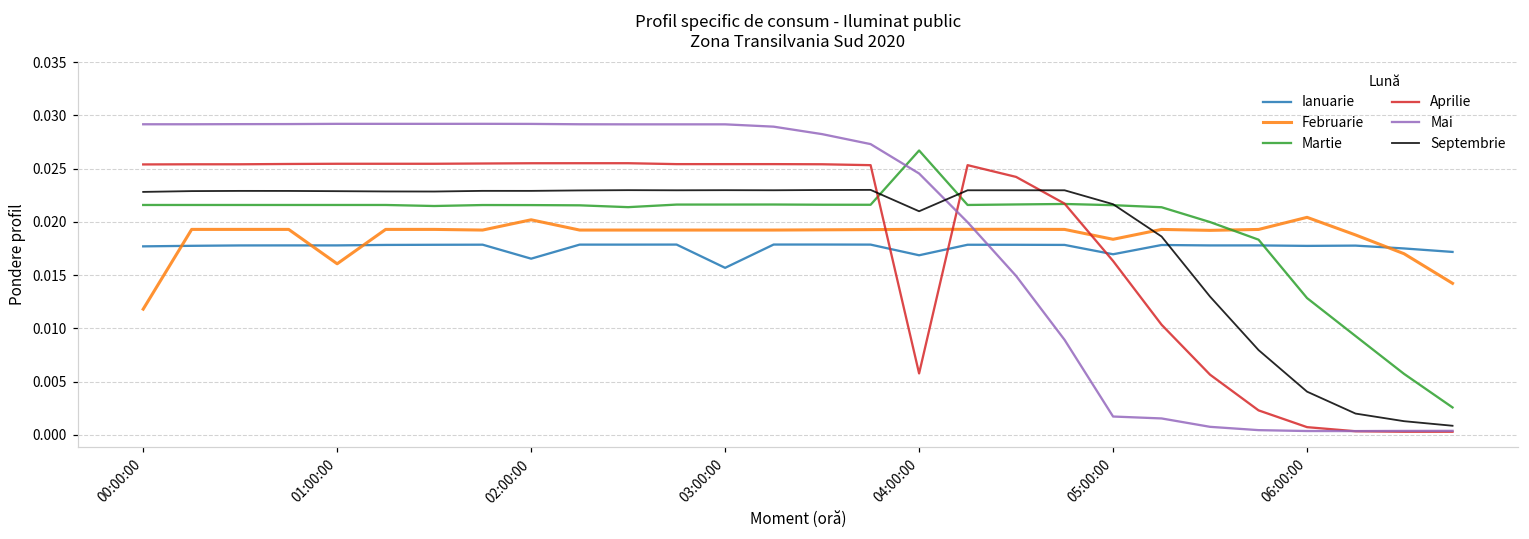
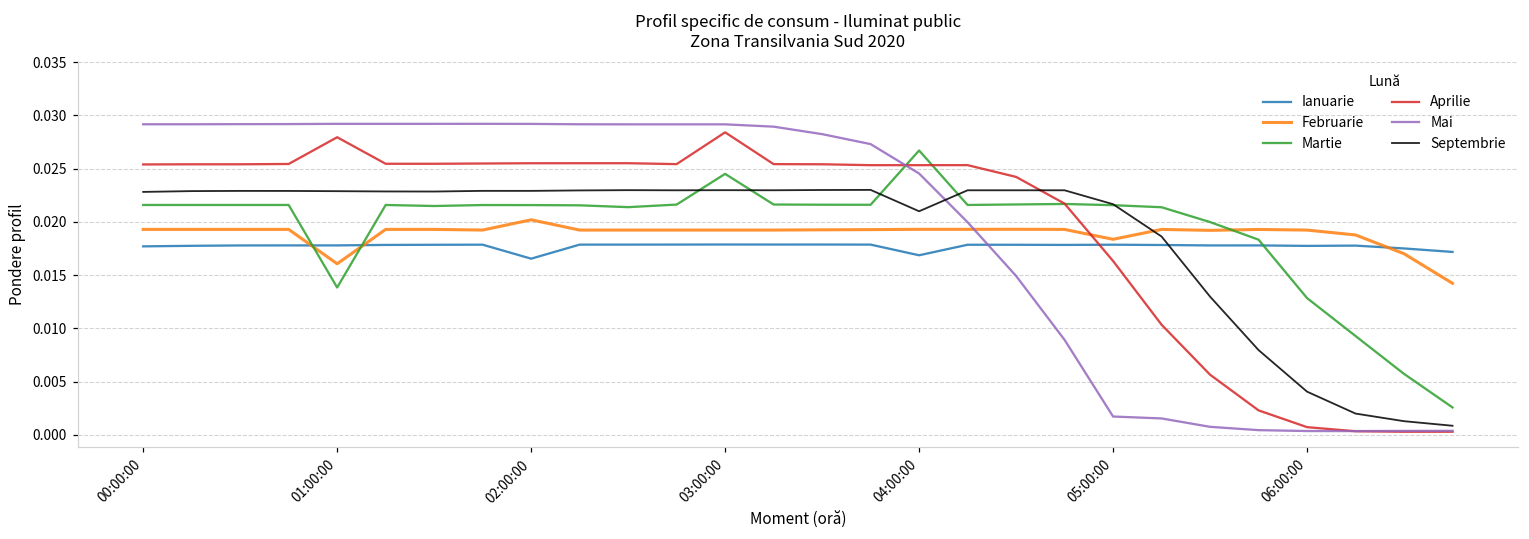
  {
    "Ianuarie": {
      "00:00:00": 0.018,
      "01:00:00": 0.018,
      "02:00:00": 0.017,
-     "03:00:00": 0.016,
+     "03:00:00": 0.018,
      "04:00:00": 0.017,
-     "05:00:00": 0.017,
+     "05:00:00": 0.018,
      "06:00:00": 0.018
    },
    "Februarie": {
-     "00:00:00": 0.012,
+     "00:00:00": 0.019,
      "01:00:00": 0.016,
      "02:00:00": 0.020,
      "03:00:00": 0.019,
      "04:00:00": 0.019,
      "05:00:00": 0.018,
-     "06:00:00": 0.020
+     "06:00:00": 0.019
    },
    "Martie": {
      "00:00:00": 0.022,
-     "01:00:00": 0.022,
+     "01:00:00": 0.014,
      "02:00:00": 0.022,
-     "03:00:00": 0.022,
+     "03:00:00": 0.025,
      "04:00:00": 0.027,
      "06:00:00": 0.013
    },
    "Aprilie": {
      "00:00:00": 0.025,
-     "01:00:00": 0.025,
+     "01:00:00": 0.028,
      "02:00:00": 0.026,
-     "03:00:00": 0.025,
-     "04:00:00": 0.006,
+     "03:00:00": 0.028,
+     "04:00:00": 0.025,
      "05:00:00": 0.016,
      "06:00:00": 0.001
    },
    "Mai": {
      "00:00:00": 0.029,
      "01:00:00": 0.029,
      "02:00:00": 0.029,
      "03:00:00": 0.029,
      "04:00:00": 0.025,
      "05:00:00": 0.002,
      "06:00:00": 0.000
    },
    "Septembrie": {
      "00:00:00": 0.023,
      "01:00:00": 0.023,
      "02:00:00": 0.023,
      "03:00:00": 0.023,
      "04:00:00": 0.021,
      "06:00:00": 0.004
    }
  }
